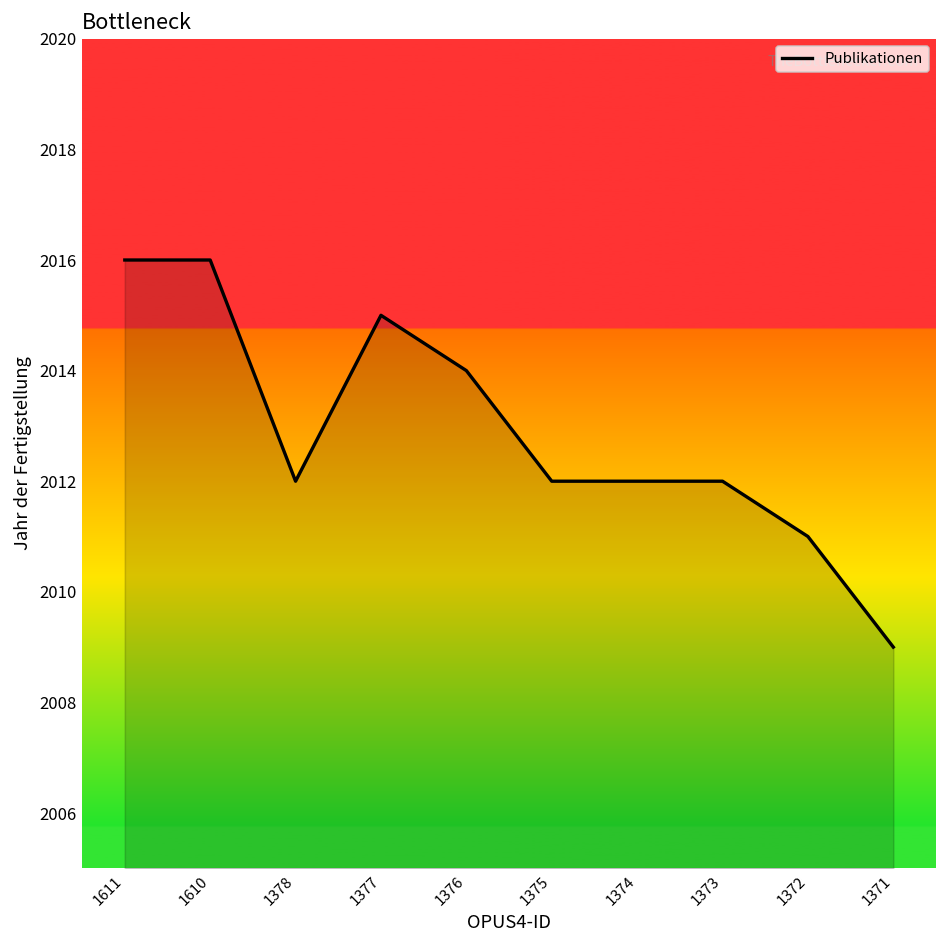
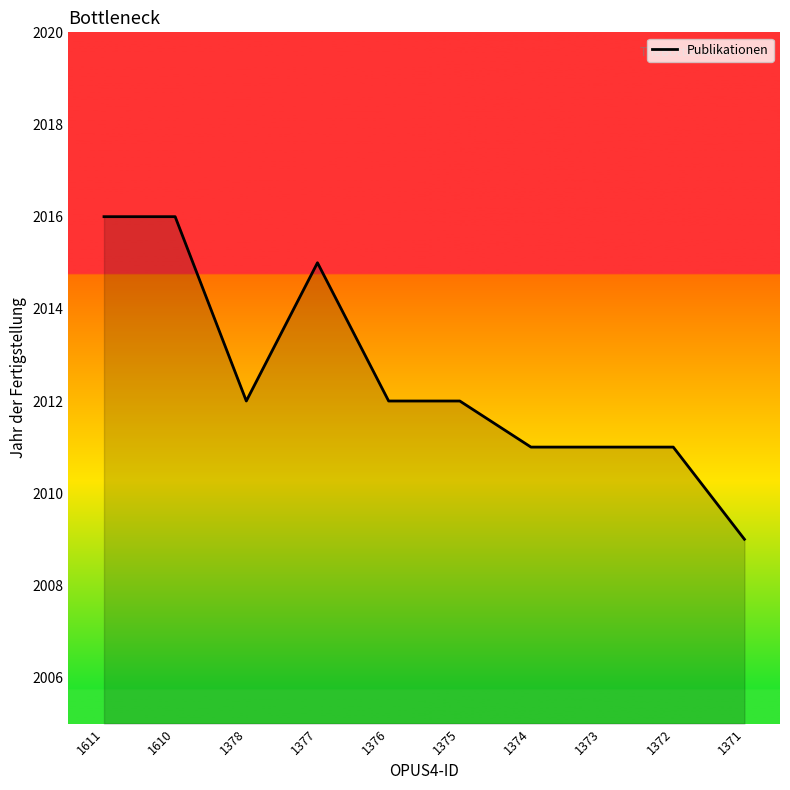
  {
    "1611": 2016,
    "1610": 2016,
    "1378": 2012,
    "1377": 2015,
-   "1376": 2014,
+   "1376": 2012,
    "1375": 2012,
-   "1374": 2012,
-   "1373": 2012,
+   "1374": 2011,
+   "1373": 2011,
    "1372": 2011,
    "1371": 2009
  }
